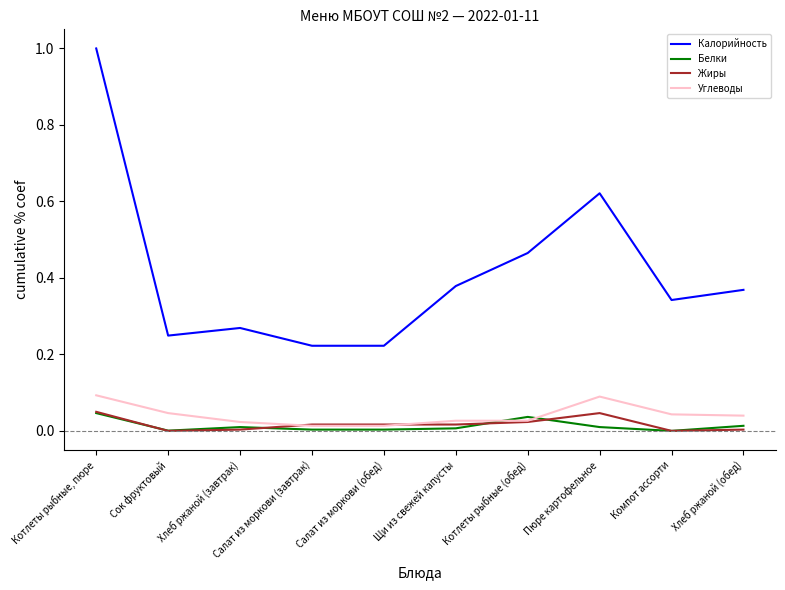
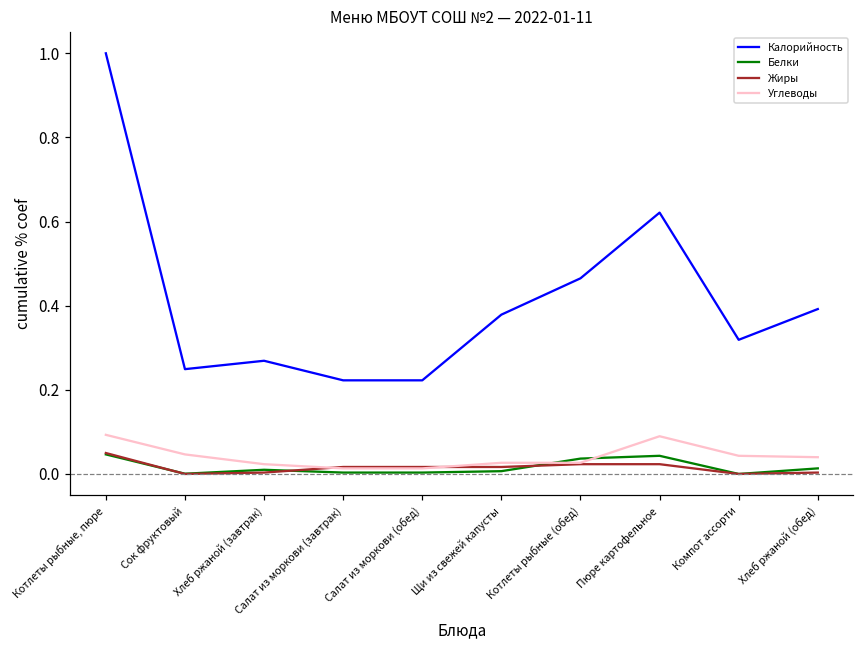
  {
    "Калорийность": {
      "Котлеты рыбные, пюре": 1.00,
      "Сок фруктовый": 0.25,
      "Хлеб ржаной (завтрак)": 0.27,
      "Салат из моркови (завтрак)": 0.22,
      "Салат из моркови (обед)": 0.22,
      "Щи из свежей капусты": 0.38,
      "Котлеты рыбные (обед)": 0.47,
      "Пюре картофельное": 0.62,
-     "Компот ассорти": 0.34,
-     "Хлеб ржаной (обед)": 0.37
+     "Компот ассорти": 0.32,
+     "Хлеб ржаной (обед)": 0.39
    },
    "Белки": {
      "Салат из моркови (завтрак)": 0.00,
      "Салат из моркови (обед)": 0.00,
      "Щи из свежей капусты": 0.01,
      "Котлеты рыбные (обед)": 0.04,
-     "Пюре картофельное": 0.01,
+     "Пюре картофельное": 0.04,
      "Хлеб ржаной (обед)": 0.01
    },
    "Жиры": {
      "Щи из свежей капусты": 0.02,
-     "Пюре картофельное": 0.05,
+     "Пюре картофельное": 0.02,
      "Хлеб ржаной (обед)": 0.00
    },
    "Углеводы": {
      "Котлеты рыбные, пюре": 0.09,
      "Сок фруктовый": 0.05,
      "Хлеб ржаной (завтрак)": 0.02,
      "Щи из свежей капусты": 0.03,
      "Пюре картофельное": 0.09,
      "Компот ассорти": 0.04,
      "Хлеб ржаной (обед)": 0.04
    }
  }
